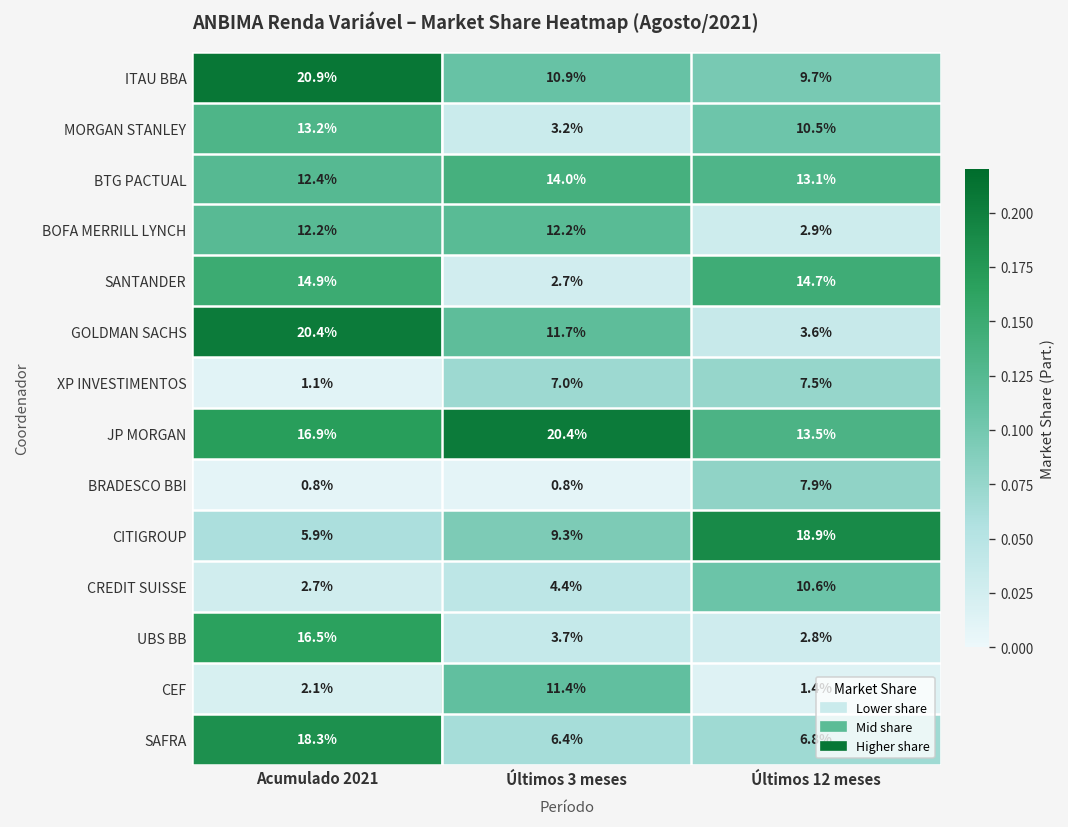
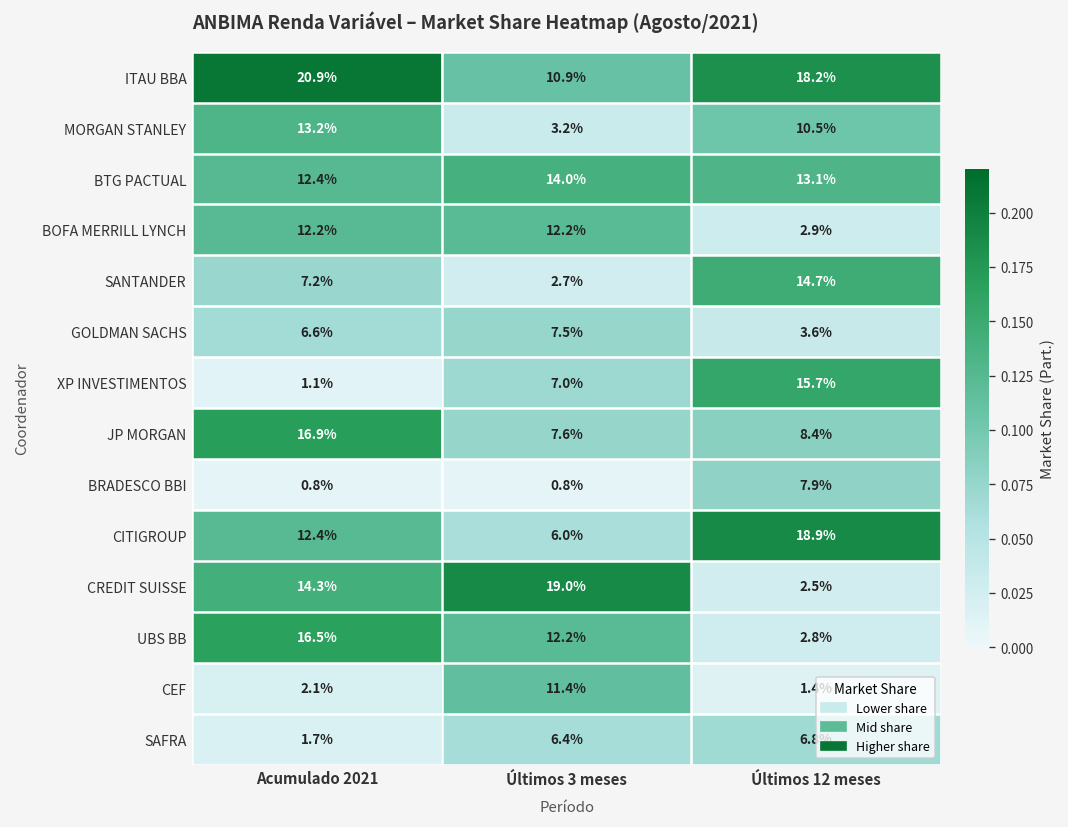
  {
    "ITAU BBA": {
      "Acumulado 2021": "20.9%",
      "Últimos 3 meses": "10.9%",
-     "Últimos 12 meses": "9.7%"
+     "Últimos 12 meses": "18.2%"
    },
    "MORGAN STANLEY": {
      "Acumulado 2021": "13.2%",
      "Últimos 3 meses": "3.2%",
      "Últimos 12 meses": "10.5%"
    },
    "BTG PACTUAL": {
      "Acumulado 2021": "12.4%",
      "Últimos 3 meses": "14.0%",
      "Últimos 12 meses": "13.1%"
    },
    "BOFA MERRILL LYNCH": {
      "Acumulado 2021": "12.2%",
      "Últimos 3 meses": "12.2%",
      "Últimos 12 meses": "2.9%"
    },
    "SANTANDER": {
-     "Acumulado 2021": "14.9%",
+     "Acumulado 2021": "7.2%",
      "Últimos 3 meses": "2.7%",
      "Últimos 12 meses": "14.7%"
    },
    "GOLDMAN SACHS": {
-     "Acumulado 2021": "20.4%",
-     "Últimos 3 meses": "11.7%",
+     "Acumulado 2021": "6.6%",
+     "Últimos 3 meses": "7.5%",
      "Últimos 12 meses": "3.6%"
    },
    "XP INVESTIMENTOS": {
      "Acumulado 2021": "1.1%",
      "Últimos 3 meses": "7.0%",
-     "Últimos 12 meses": "7.5%"
+     "Últimos 12 meses": "15.7%"
    },
    "JP MORGAN": {
      "Acumulado 2021": "16.9%",
-     "Últimos 3 meses": "20.4%",
-     "Últimos 12 meses": "13.5%"
+     "Últimos 3 meses": "7.6%",
+     "Últimos 12 meses": "8.4%"
    },
    "BRADESCO BBI": {
      "Acumulado 2021": "0.8%",
      "Últimos 3 meses": "0.8%",
      "Últimos 12 meses": "7.9%"
    },
    "CITIGROUP": {
-     "Acumulado 2021": "5.9%",
-     "Últimos 3 meses": "9.3%",
+     "Acumulado 2021": "12.4%",
+     "Últimos 3 meses": "6.0%",
      "Últimos 12 meses": "18.9%"
    },
    "CREDIT SUISSE": {
-     "Acumulado 2021": "2.7%",
-     "Últimos 3 meses": "4.4%",
-     "Últimos 12 meses": "10.6%"
+     "Acumulado 2021": "14.3%",
+     "Últimos 3 meses": "19.0%",
+     "Últimos 12 meses": "2.5%"
    },
    "UBS BB": {
      "Acumulado 2021": "16.5%",
-     "Últimos 3 meses": "3.7%",
+     "Últimos 3 meses": "12.2%",
      "Últimos 12 meses": "2.8%"
    },
    "CEF": {
      "Acumulado 2021": "2.1%",
      "Últimos 3 meses": "11.4%"
    },
    "SAFRA": {
-     "Acumulado 2021": "18.3%",
+     "Acumulado 2021": "1.7%",
      "Últimos 3 meses": "6.4%"
    }
  }
